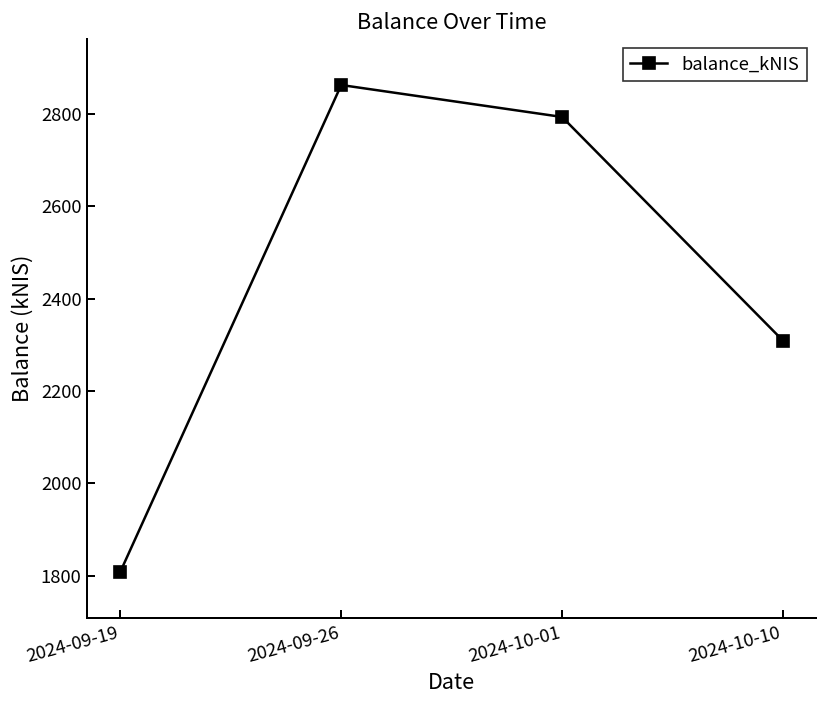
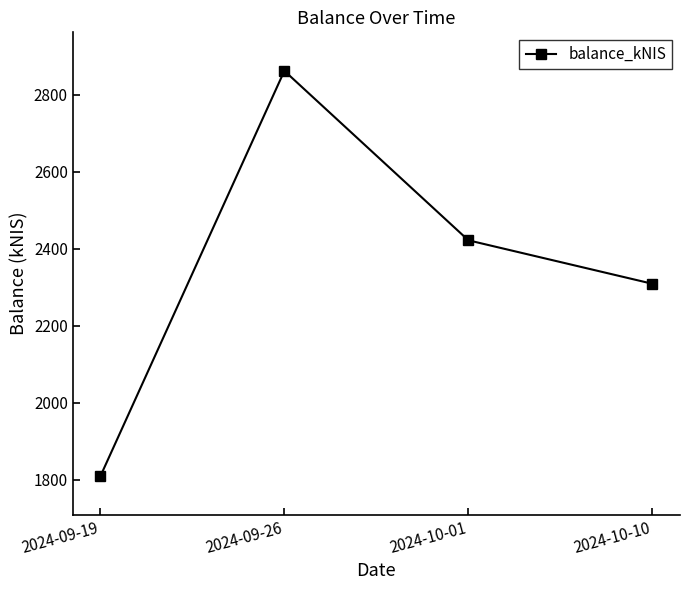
  {
    "2024-09-19": 1810,
    "2024-09-26": 2860,
-   "2024-10-01": 2790,
+   "2024-10-01": 2420,
    "2024-10-10": 2310
  }
